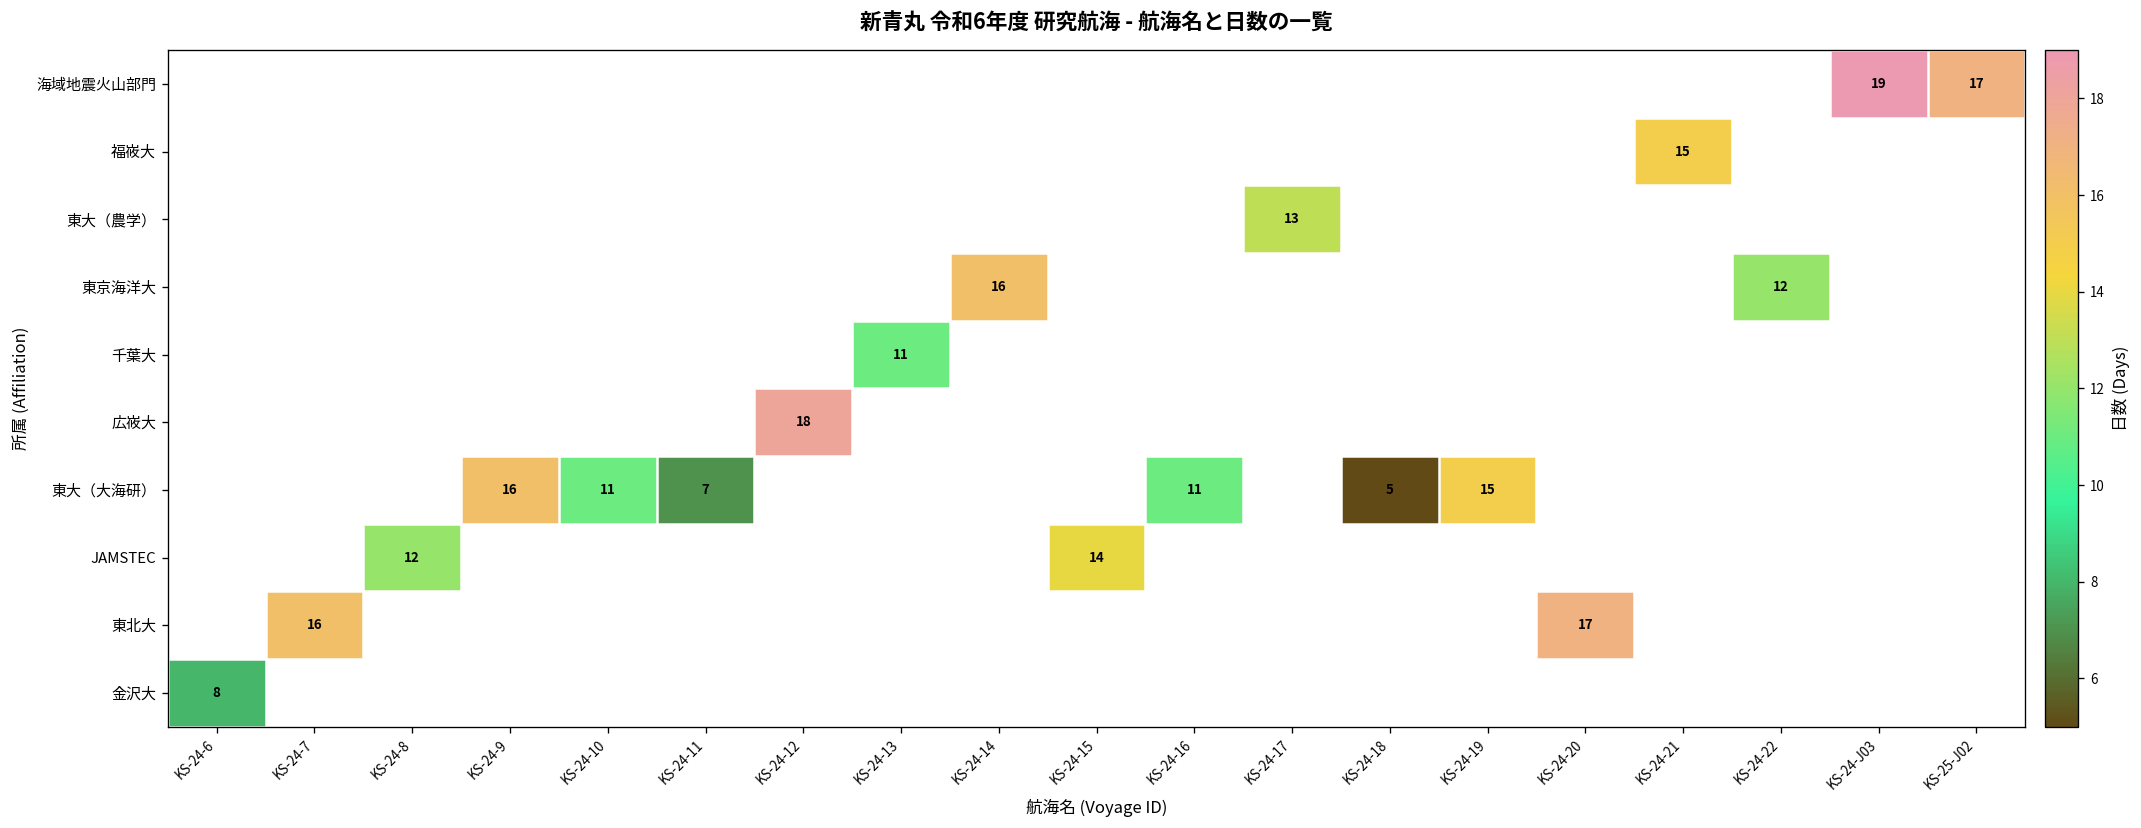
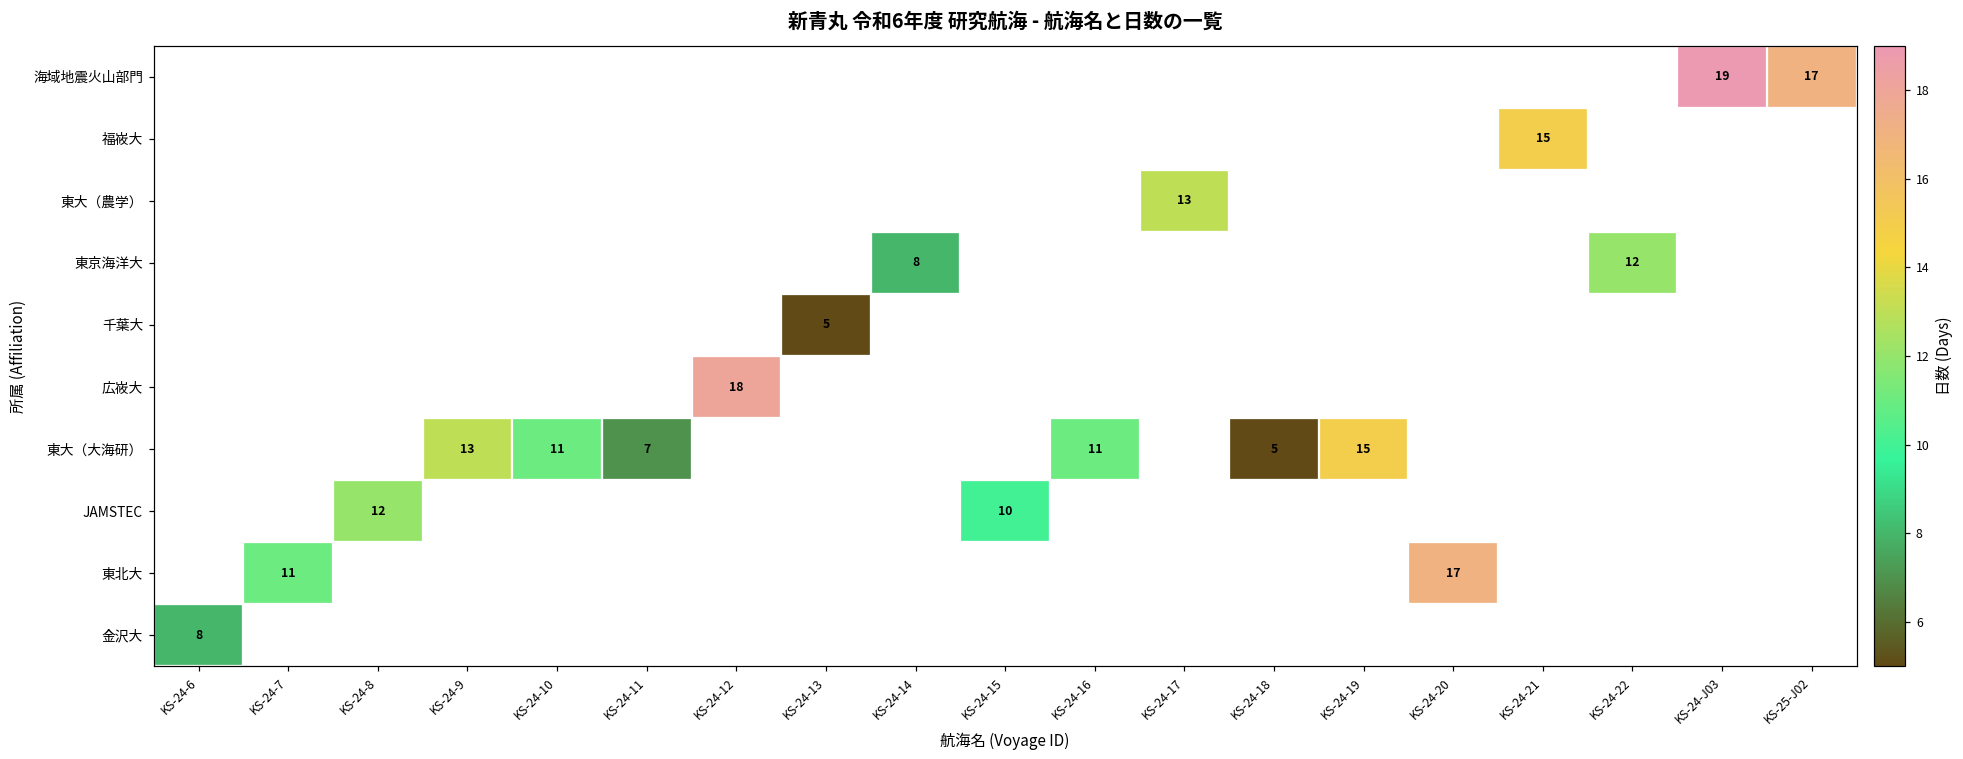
  {
    "海域地震火山部門": {
      "KS-24-J03": 19,
      "KS-25-J02": 17
    },
    "福峳大": {
      "KS-24-21": 15
    },
    "東大（農学）": {
      "KS-24-17": 13
    },
    "東京海洋大": {
-     "KS-24-14": 16,
+     "KS-24-14": 8,
      "KS-24-22": 12
    },
    "千葉大": {
-     "KS-24-13": 11
+     "KS-24-13": 5
    },
    "広峳大": {
      "KS-24-12": 18
    },
    "東大（大海研）": {
-     "KS-24-9": 16,
+     "KS-24-9": 13,
      "KS-24-10": 11,
      "KS-24-11": 7,
      "KS-24-16": 11,
      "KS-24-18": 5,
      "KS-24-19": 15
    },
    "JAMSTEC": {
      "KS-24-8": 12,
-     "KS-24-15": 14
+     "KS-24-15": 10
    },
    "東北大": {
-     "KS-24-7": 16,
+     "KS-24-7": 11,
      "KS-24-20": 17
    },
    "金沢大": {
      "KS-24-6": 8
    }
  }
